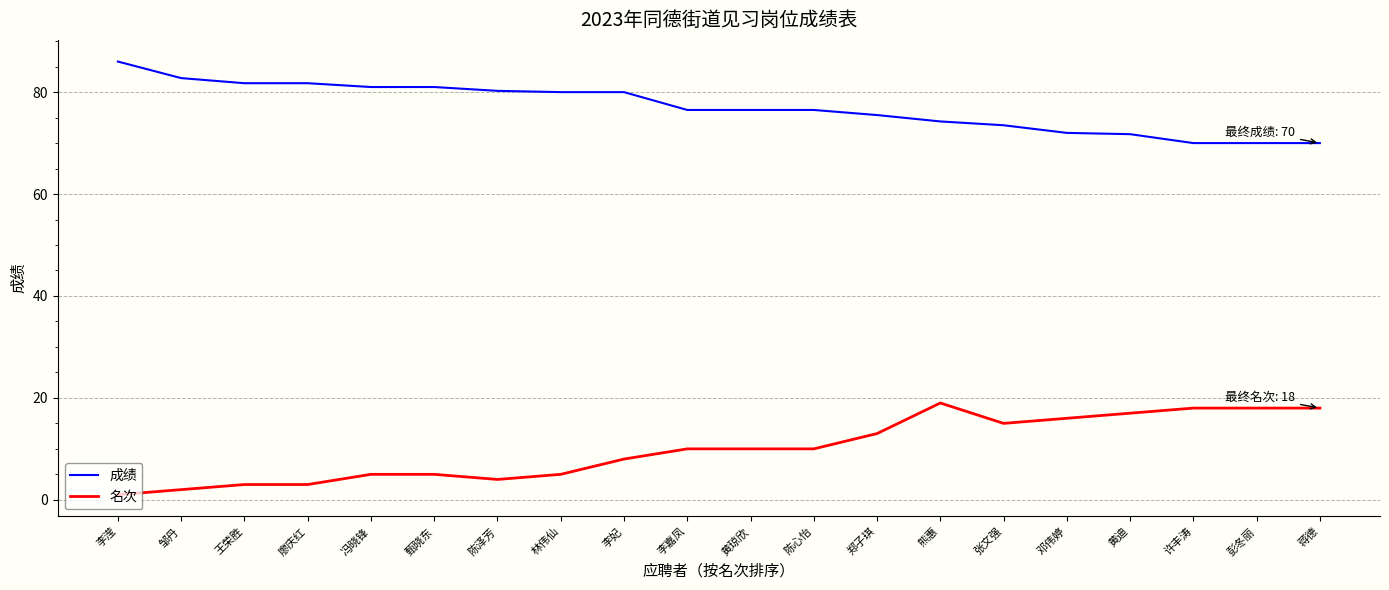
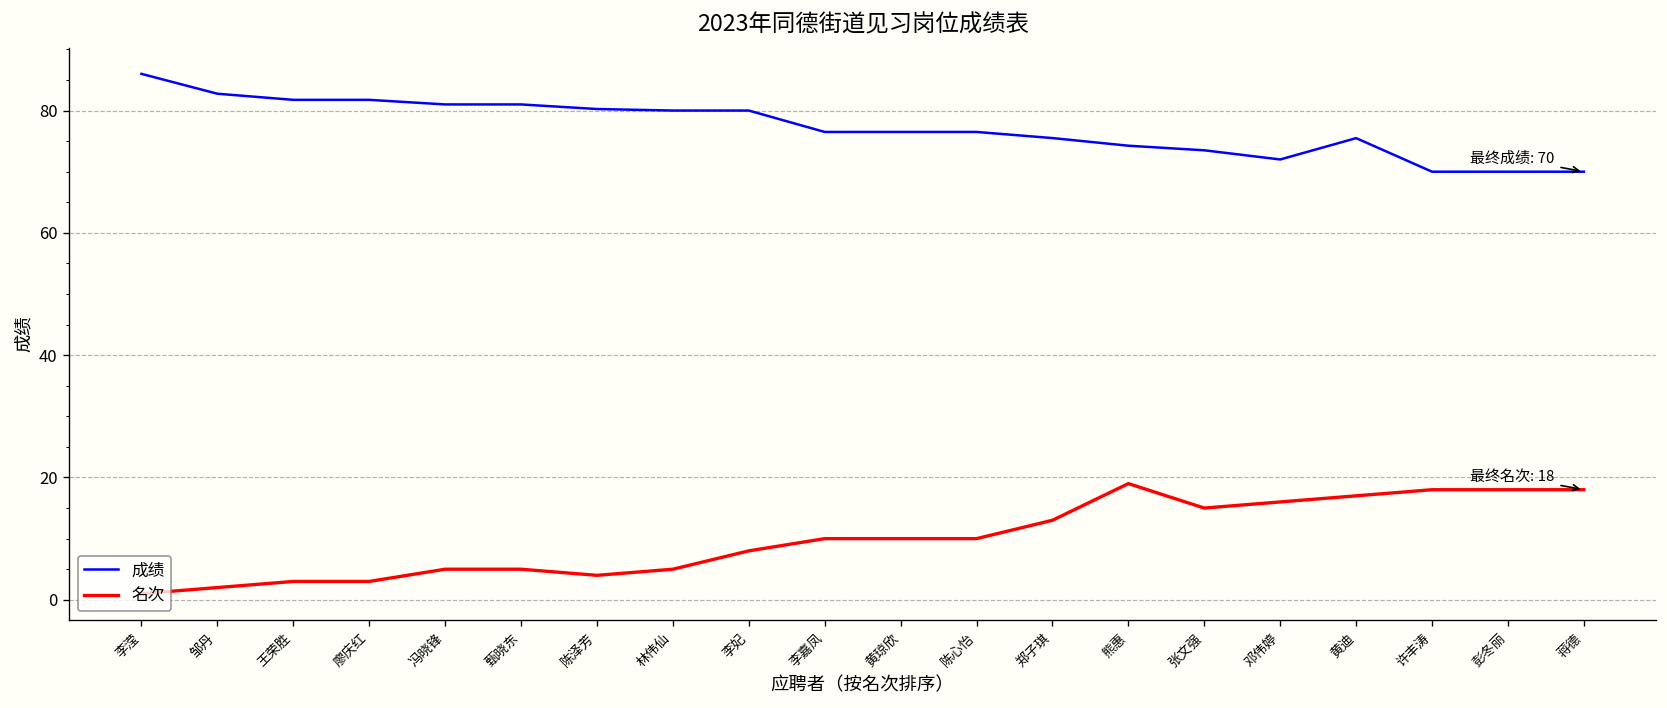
  {
    "成绩": {
      "李滢": 86,
      "邹丹": 83,
      "王荣胜": 82,
      "廖庆红": 82,
      "冯晓锋": 81,
      "甄晓东": 81,
      "陈泽芳": 80,
      "林伟仙": 80,
      "李妃": 80,
      "李嘉凤": 77,
      "黄琼欣": 77,
      "陈心怡": 77,
      "郑子琪": 76,
      "熊惠": 74,
      "张文强": 74,
      "邓伟婷": 72,
-     "黄迪": 72,
+     "黄迪": 75,
      "许丰涛": 70,
      "蒋德": 70
    },
    "名次": {
      "彭冬丽": 18
    }
  }
